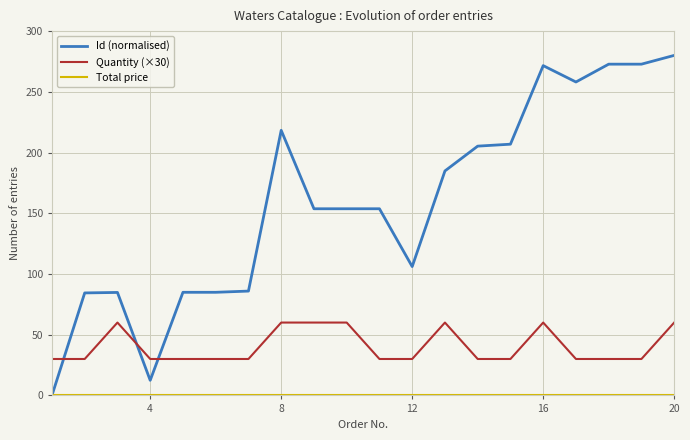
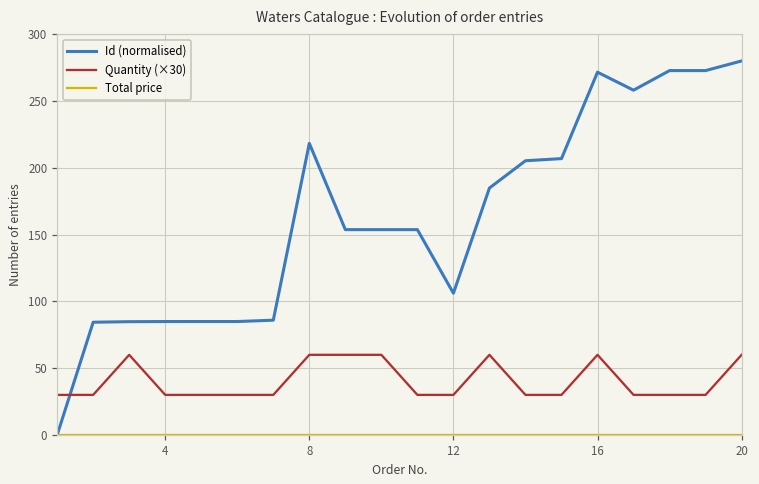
  {
    "Id (normalised)": {
-     "4": 12,
+     "4": 85,
      "8": 218,
      "12": 106,
      "16": 272,
      "20": 280
    },
    "Quantity (×30)": {
      "4": 30,
      "8": 60,
      "12": 30,
      "16": 60,
      "20": 60
    },
    "Total price": {
      "4": 0,
      "8": 0,
      "12": 0,
      "16": 0,
      "20": 0
    }
  }
